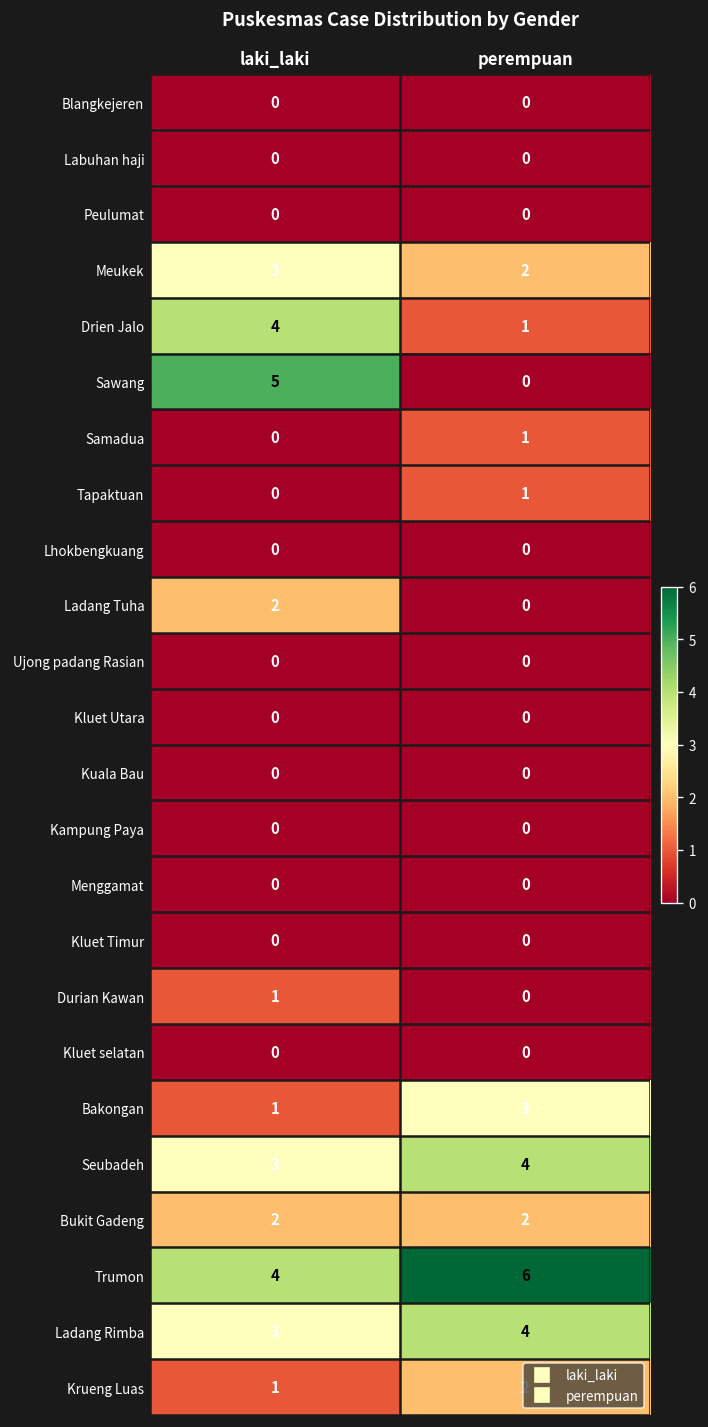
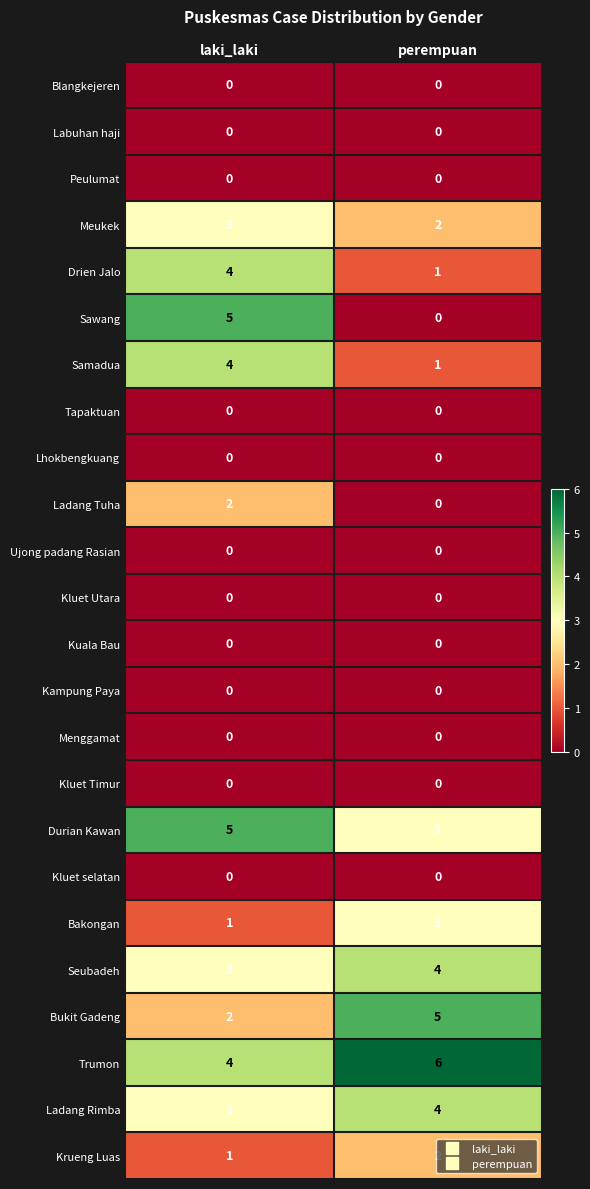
  {
    "Blangkejeren": {
      "laki_laki": 0,
      "perempuan": 0
    },
    "Labuhan haji": {
      "laki_laki": 0,
      "perempuan": 0
    },
    "Peulumat": {
      "laki_laki": 0,
      "perempuan": 0
    },
    "Meukek": {
      "laki_laki": 3,
      "perempuan": 2
    },
    "Drien Jalo": {
      "laki_laki": 4,
      "perempuan": 1
    },
    "Sawang": {
      "laki_laki": 5,
      "perempuan": 0
    },
    "Samadua": {
-     "laki_laki": 0,
+     "laki_laki": 4,
      "perempuan": 1
    },
    "Tapaktuan": {
      "laki_laki": 0,
-     "perempuan": 1
+     "perempuan": 0
    },
    "Lhokbengkuang": {
      "laki_laki": 0,
      "perempuan": 0
    },
    "Ladang Tuha": {
      "laki_laki": 2,
      "perempuan": 0
    },
    "Ujong padang Rasian": {
      "laki_laki": 0,
      "perempuan": 0
    },
    "Kluet Utara": {
      "laki_laki": 0,
      "perempuan": 0
    },
    "Kuala Bau": {
      "laki_laki": 0,
      "perempuan": 0
    },
    "Kampung Paya": {
      "laki_laki": 0,
      "perempuan": 0
    },
    "Menggamat": {
      "laki_laki": 0,
      "perempuan": 0
    },
    "Kluet Timur": {
      "laki_laki": 0,
      "perempuan": 0
    },
    "Durian Kawan": {
-     "laki_laki": 1,
-     "perempuan": 0
+     "laki_laki": 5,
+     "perempuan": 3
    },
    "Kluet selatan": {
      "laki_laki": 0,
      "perempuan": 0
    },
    "Bakongan": {
      "laki_laki": 1,
      "perempuan": 3
    },
    "Seubadeh": {
      "laki_laki": 3,
      "perempuan": 4
    },
    "Bukit Gadeng": {
      "laki_laki": 2,
-     "perempuan": 2
+     "perempuan": 5
    },
    "Trumon": {
      "laki_laki": 4,
      "perempuan": 6
    },
    "Ladang Rimba": {
      "laki_laki": 3,
      "perempuan": 4
    },
    "Krueng Luas": {
      "laki_laki": 1
    }
  }
